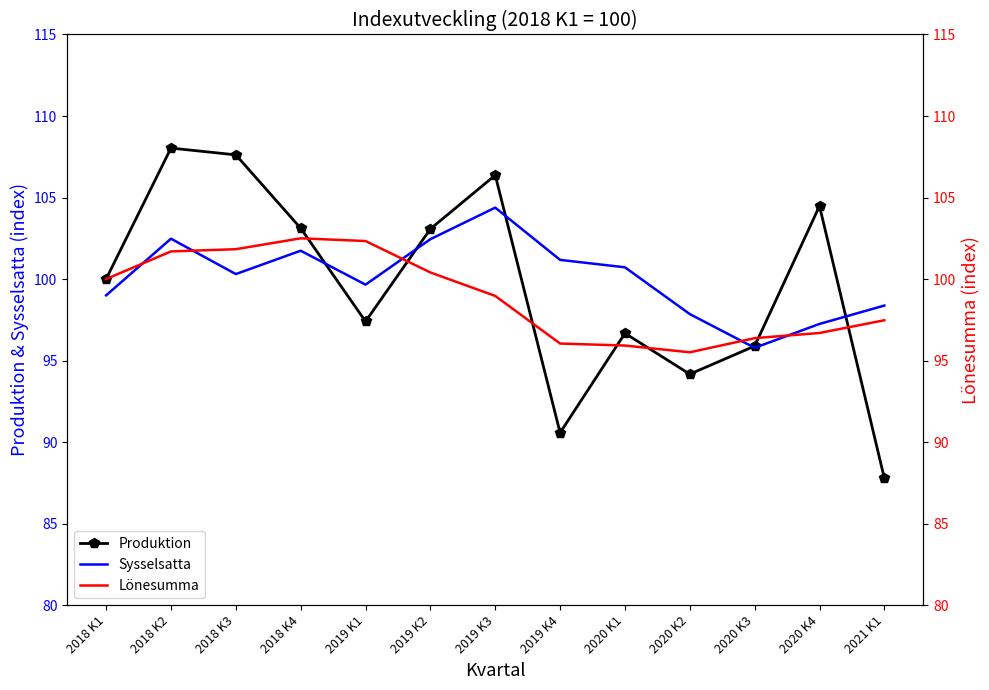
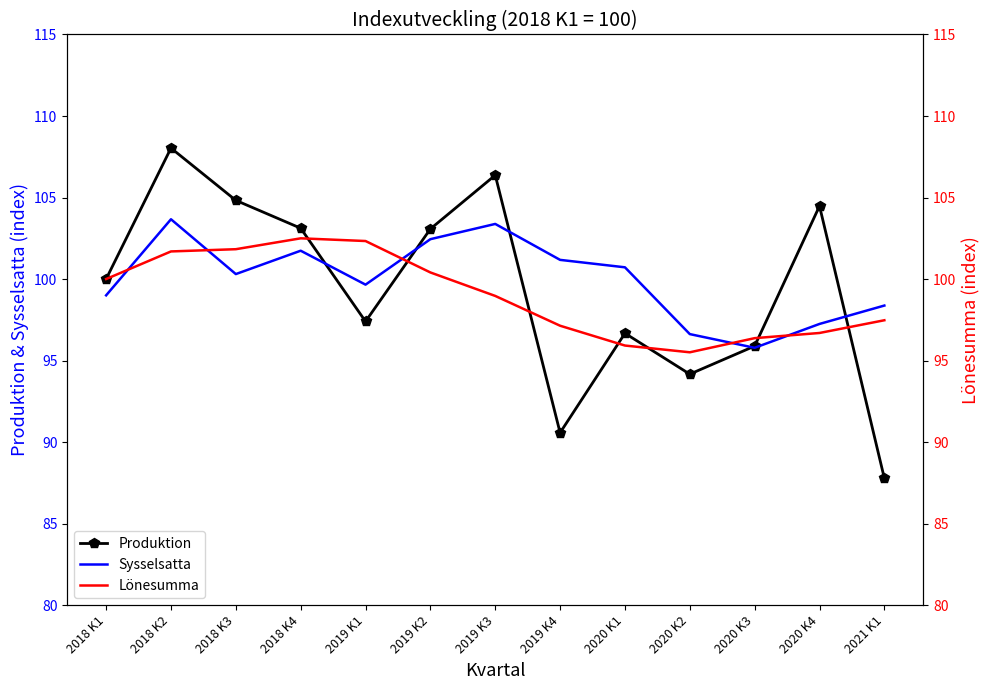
  {
    "Produktion": {
      "2018 K1": 100.0,
      "2018 K2": 108.0,
-     "2018 K3": 107.6,
+     "2018 K3": 104.8,
      "2018 K4": 103.1,
      "2019 K1": 97.4,
      "2019 K2": 103.1,
      "2019 K3": 106.4,
      "2019 K4": 90.6,
      "2020 K1": 96.7,
      "2020 K2": 94.2,
      "2020 K4": 104.5,
      "2021 K1": 87.8
    },
    "Sysselsatta": {
      "2018 K1": 99.0,
-     "2018 K2": 102.5,
+     "2018 K2": 103.7,
      "2018 K3": 100.3,
      "2018 K4": 101.7,
      "2019 K1": 99.7,
      "2019 K2": 102.4,
-     "2019 K3": 104.4,
+     "2019 K3": 103.4,
      "2019 K4": 101.2,
      "2020 K1": 100.7,
-     "2020 K2": 97.9,
+     "2020 K2": 96.6,
      "2020 K4": 97.2,
      "2021 K1": 98.4
    },
    "Lönesumma": {
      "2018 K1": 100.0,
      "2018 K2": 101.7,
      "2018 K3": 101.8,
      "2018 K4": 102.5,
      "2019 K1": 102.3,
      "2019 K2": 100.4,
      "2019 K3": 99.0,
-     "2019 K4": 96.0,
+     "2019 K4": 97.1,
      "2020 K1": 95.9,
      "2020 K2": 95.5,
      "2020 K3": 96.4,
      "2020 K4": 96.7,
      "2021 K1": 97.5
    }
  }
